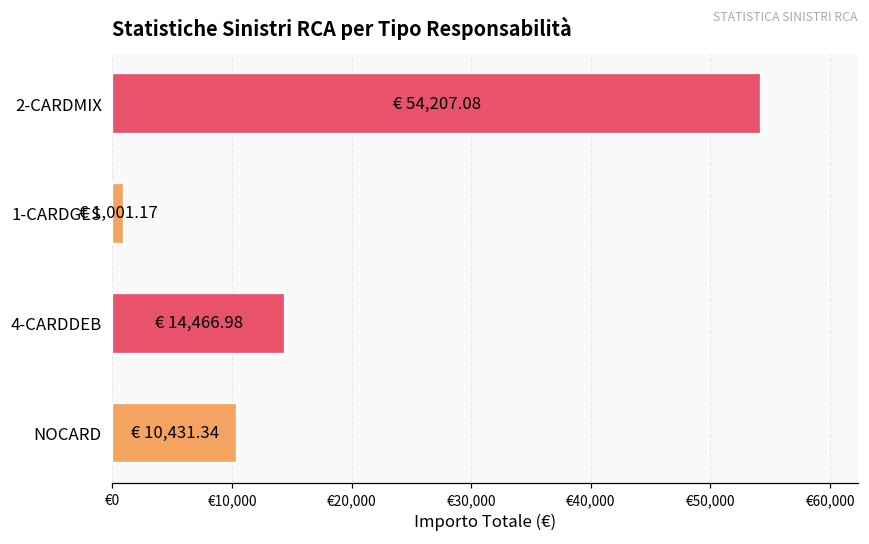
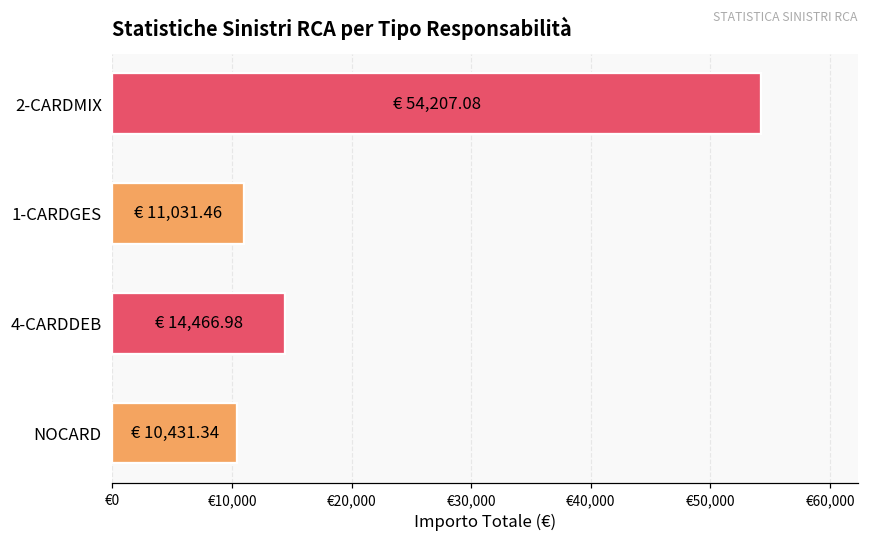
  {
    "2-CARDMIX": "54,207.08",
-   "1-CARDGES": "1,001.17",
+   "1-CARDGES": "11,031.46",
    "4-CARDDEB": "14,466.98",
    "NOCARD": "10,431.34"
  }
